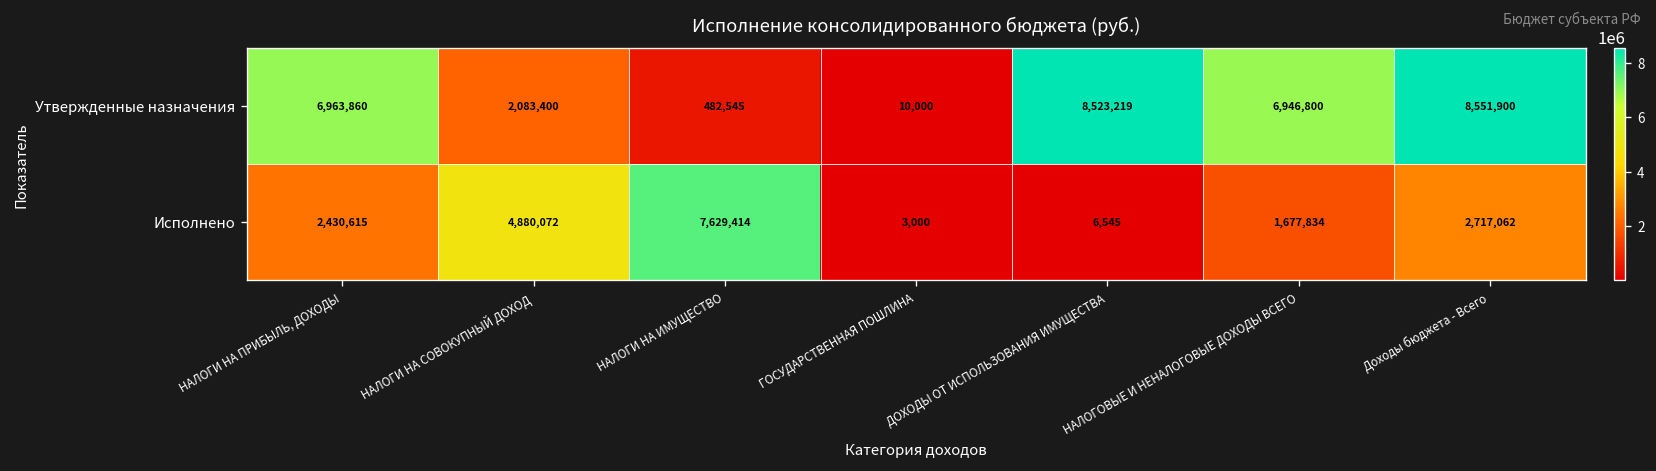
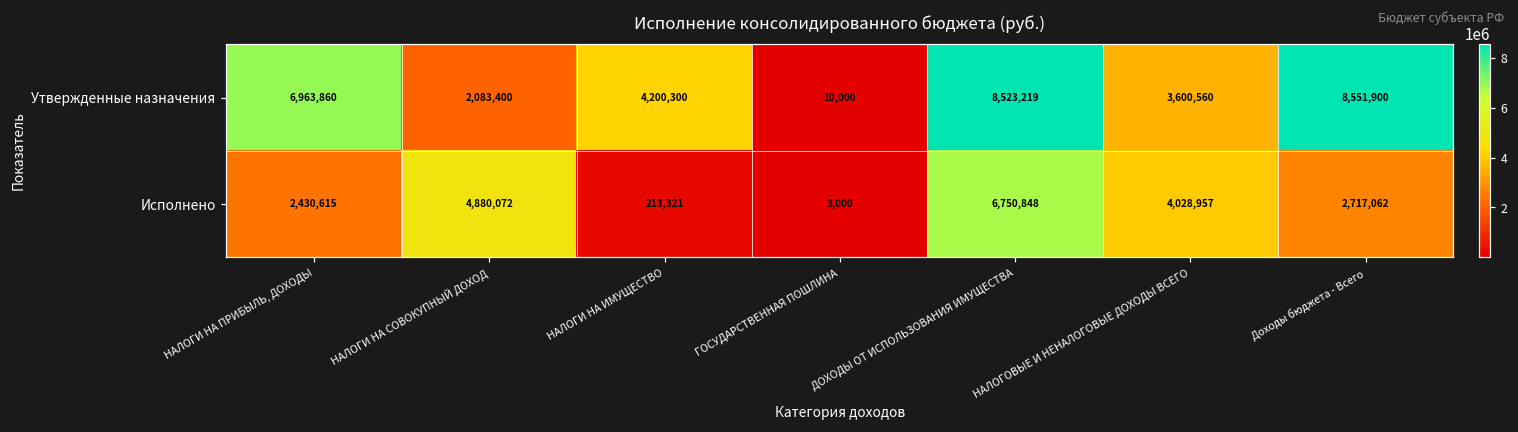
  {
    "Утвержденные назначения": {
      "НАЛОГИ НА ПРИБЫЛЬ, ДОХОДЫ": "6,963,860",
      "НАЛОГИ НА СОВОКУПНЫЙ ДОХОД": "2,083,400",
-     "НАЛОГИ НА ИМУЩЕСТВО": "482,545",
+     "НАЛОГИ НА ИМУЩЕСТВО": "4,200,300",
      "ГОСУДАРСТВЕННАЯ ПОШЛИНА": "10,000",
      "ДОХОДЫ ОТ ИСПОЛЬЗОВАНИЯ ИМУЩЕСТВА": "8,523,219",
-     "НАЛОГОВЫЕ И НЕНАЛОГОВЫЕ ДОХОДЫ ВСЕГО": "6,946,800",
+     "НАЛОГОВЫЕ И НЕНАЛОГОВЫЕ ДОХОДЫ ВСЕГО": "3,600,560",
      "Доходы бюджета - Всего": "8,551,900"
    },
    "Исполнено": {
      "НАЛОГИ НА ПРИБЫЛЬ, ДОХОДЫ": "2,430,615",
      "НАЛОГИ НА СОВОКУПНЫЙ ДОХОД": "4,880,072",
-     "НАЛОГИ НА ИМУЩЕСТВО": "7,629,414",
+     "НАЛОГИ НА ИМУЩЕСТВО": "213,321",
      "ГОСУДАРСТВЕННАЯ ПОШЛИНА": "3,000",
-     "ДОХОДЫ ОТ ИСПОЛЬЗОВАНИЯ ИМУЩЕСТВА": "6,545",
-     "НАЛОГОВЫЕ И НЕНАЛОГОВЫЕ ДОХОДЫ ВСЕГО": "1,677,834",
+     "ДОХОДЫ ОТ ИСПОЛЬЗОВАНИЯ ИМУЩЕСТВА": "6,750,848",
+     "НАЛОГОВЫЕ И НЕНАЛОГОВЫЕ ДОХОДЫ ВСЕГО": "4,028,957",
      "Доходы бюджета - Всего": "2,717,062"
    }
  }
